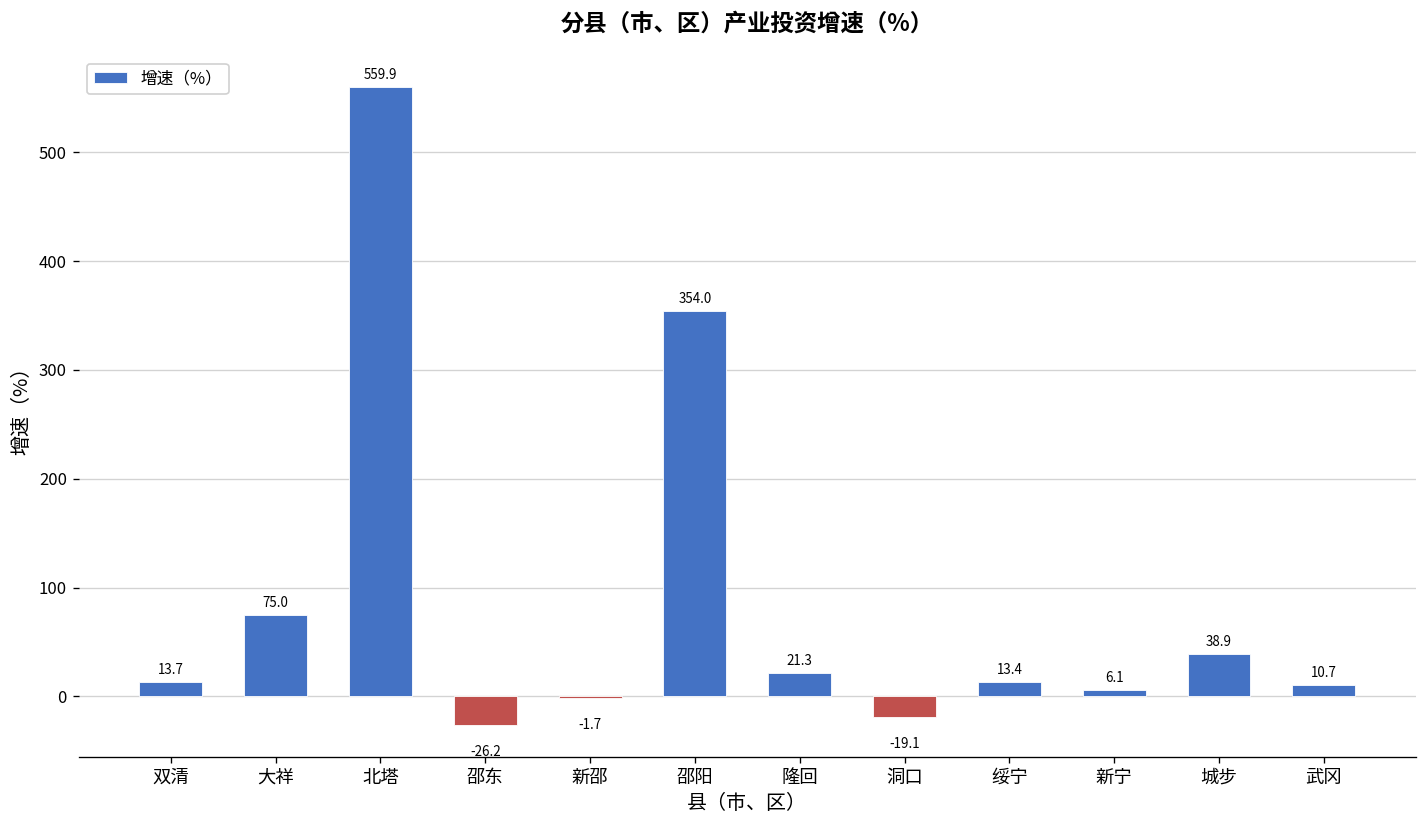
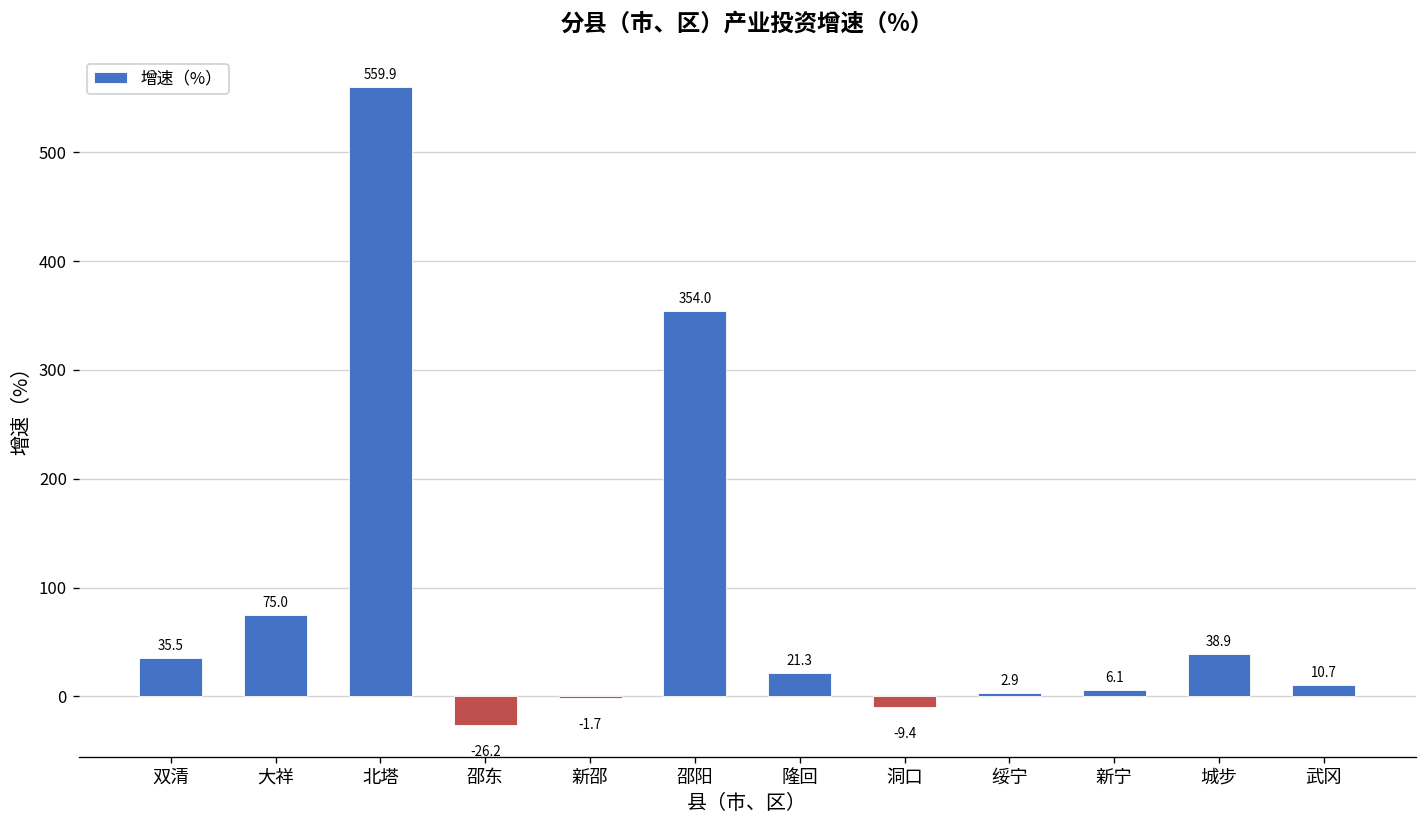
  {
-   "双清": 13.7,
+   "双清": 35.5,
    "大祥": 75.0,
    "北塔": 559.9,
    "邵东": -26.2,
    "新邵": -1.7,
    "邵阳": 354.0,
    "隆回": 21.3,
-   "洞口": -19.1,
-   "绥宁": 13.4,
+   "洞口": -9.4,
+   "绥宁": 2.9,
    "新宁": 6.1,
    "城步": 38.9,
    "武冈": 10.7
  }
